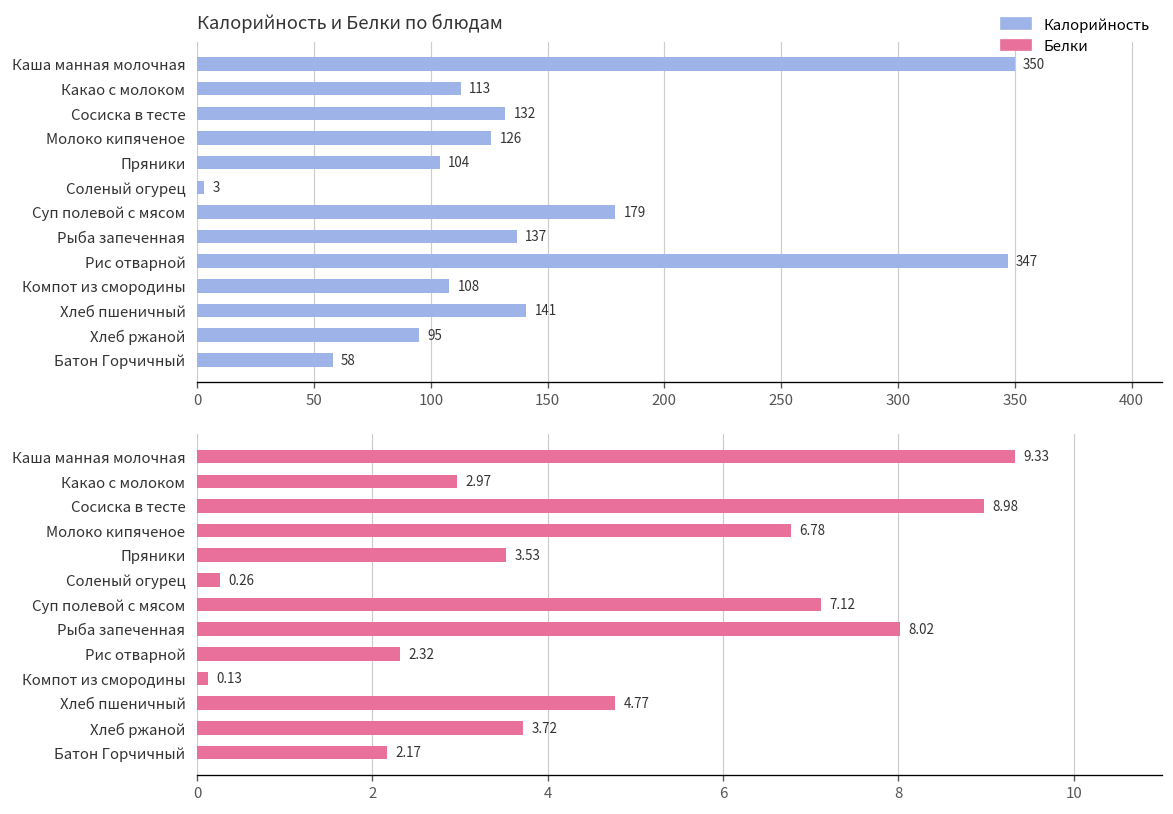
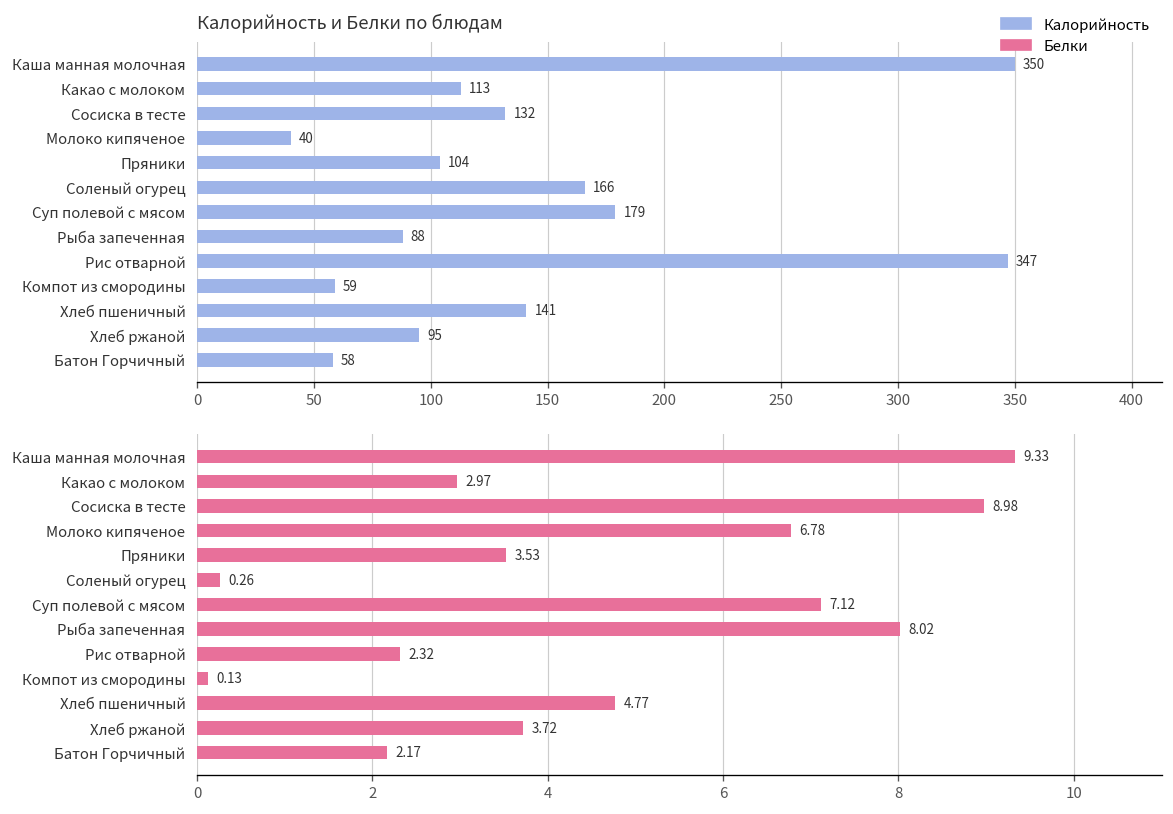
  {
    "Калорийность и Белки по блюдам": {
      "Каша манная молочная": 350,
      "Какао с молоком": 113,
      "Сосиска в тесте": 132,
-     "Молоко кипяченое": 126,
+     "Молоко кипяченое": 40,
      "Пряники": 104,
-     "Соленый огурец": 3,
+     "Соленый огурец": 166,
      "Суп полевой с мясом": 179,
-     "Рыба запеченная": 137,
+     "Рыба запеченная": 88,
      "Рис отварной": 347,
-     "Компот из смородины": 108,
+     "Компот из смородины": 59,
      "Хлеб пшеничный": 141,
      "Хлеб ржаной": 95,
      "Батон Горчичный": 58
    }
  }
